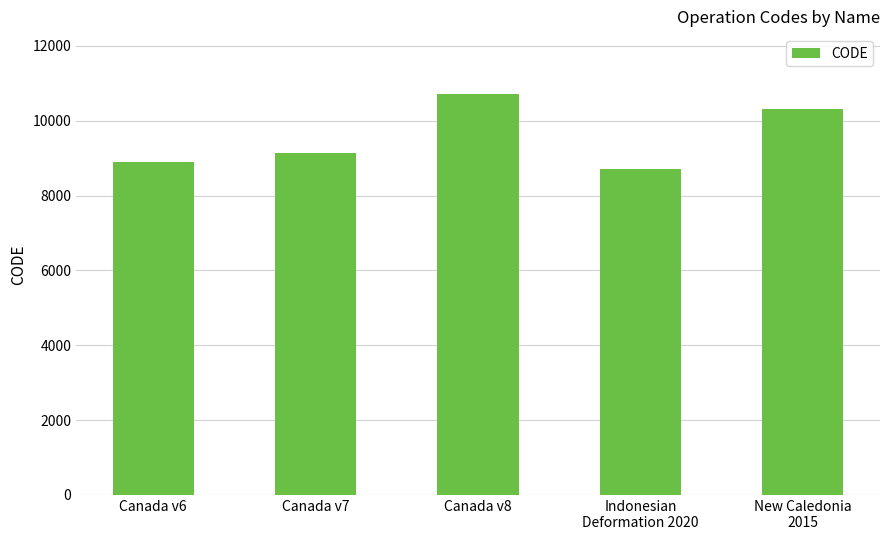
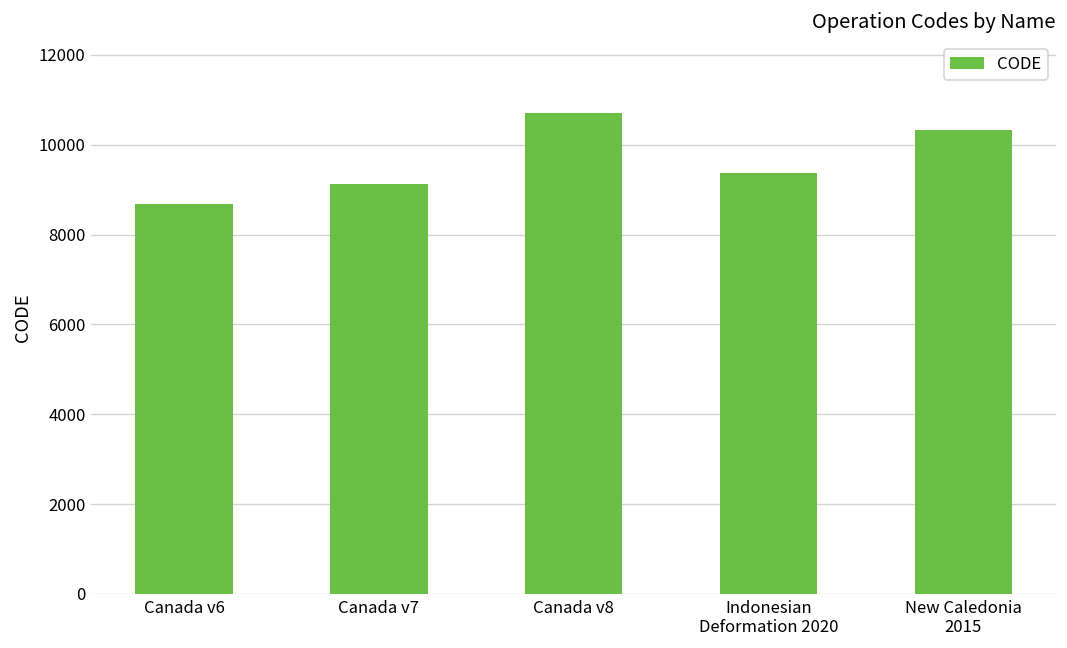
  {
-   "Canada v6": 8900,
+   "Canada v6": 8700,
    "Canada v7": 9100,
    "Canada v8": 10700,
-   "Indonesian Deformation 2020": 8700,
+   "Indonesian Deformation 2020": 9400,
    "New Caledonia 2015": 10300
  }
